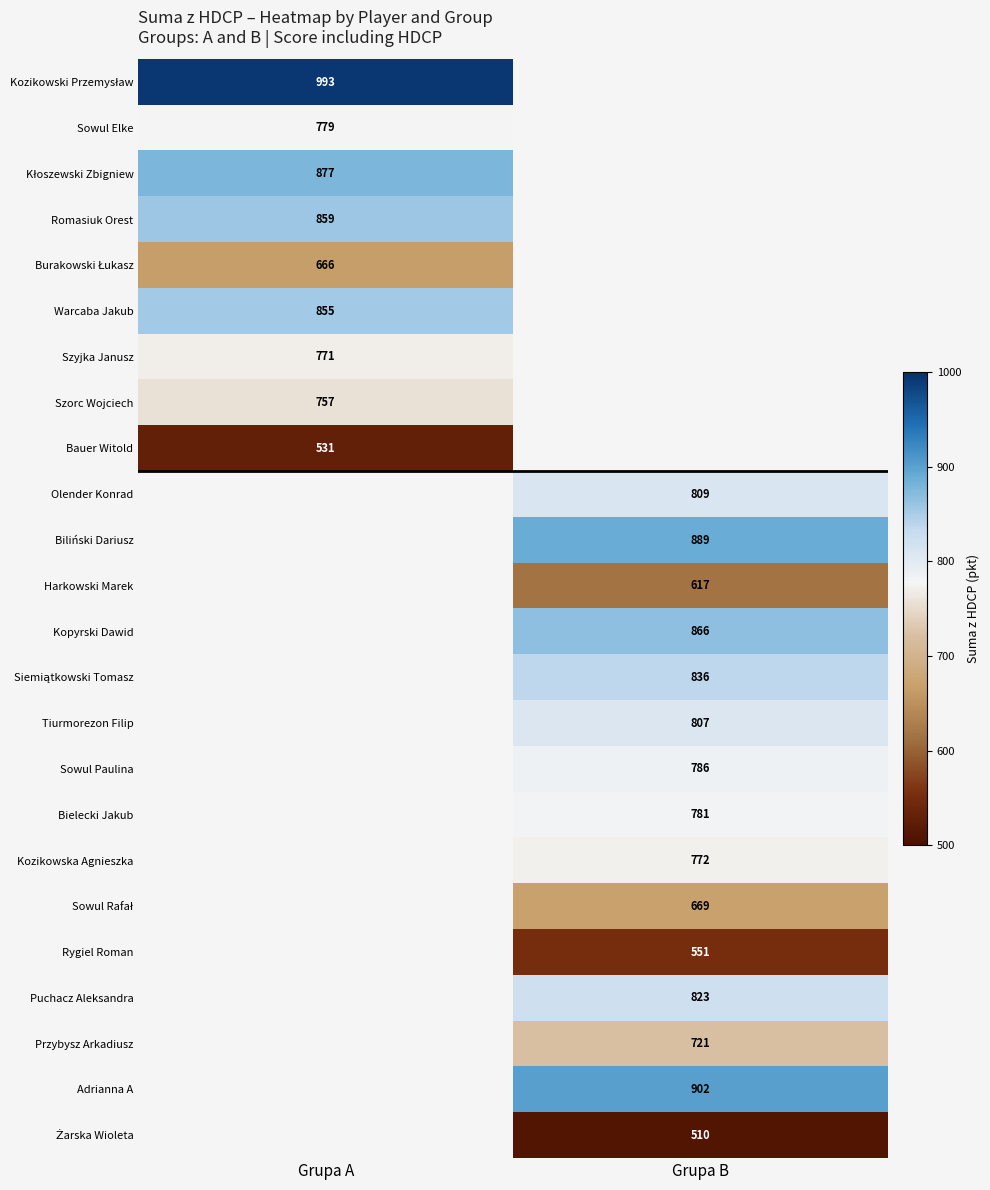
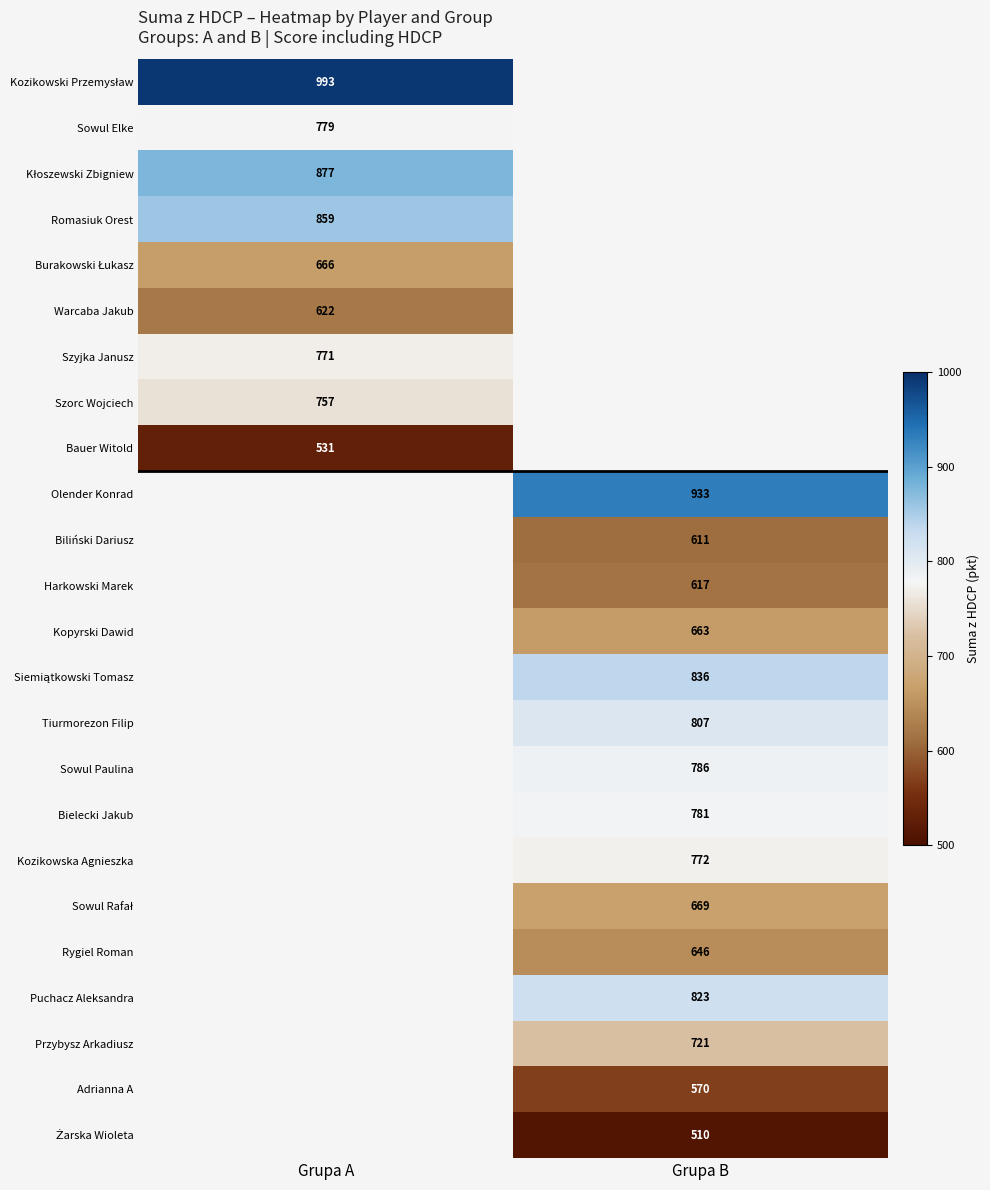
  {
    "Kozikowski Przemysław": {
      "Grupa A": 993
    },
    "Sowul Elke": {
      "Grupa A": 779
    },
    "Kłoszewski Zbigniew": {
      "Grupa A": 877
    },
    "Romasiuk Orest": {
      "Grupa A": 859
    },
    "Burakowski Łukasz": {
      "Grupa A": 666
    },
    "Warcaba Jakub": {
-     "Grupa A": 855
+     "Grupa A": 622
    },
    "Szyjka Janusz": {
      "Grupa A": 771
    },
    "Szorc Wojciech": {
      "Grupa A": 757
    },
    "Bauer Witold": {
      "Grupa A": 531
    },
    "Olender Konrad": {
-     "Grupa B": 809
+     "Grupa B": 933
    },
    "Biliński Dariusz": {
-     "Grupa B": 889
+     "Grupa B": 611
    },
    "Harkowski Marek": {
      "Grupa B": 617
    },
    "Kopyrski Dawid": {
-     "Grupa B": 866
+     "Grupa B": 663
    },
    "Siemiątkowski Tomasz": {
      "Grupa B": 836
    },
    "Tiurmorezon Filip": {
      "Grupa B": 807
    },
    "Sowul Paulina": {
      "Grupa B": 786
    },
    "Bielecki Jakub": {
      "Grupa B": 781
    },
    "Kozikowska Agnieszka": {
      "Grupa B": 772
    },
    "Sowul Rafał": {
      "Grupa B": 669
    },
    "Rygiel Roman": {
-     "Grupa B": 551
+     "Grupa B": 646
    },
    "Puchacz Aleksandra": {
      "Grupa B": 823
    },
    "Przybysz Arkadiusz": {
      "Grupa B": 721
    },
    "Adrianna A": {
-     "Grupa B": 902
+     "Grupa B": 570
    },
    "Żarska Wioleta": {
      "Grupa B": 510
    }
  }
